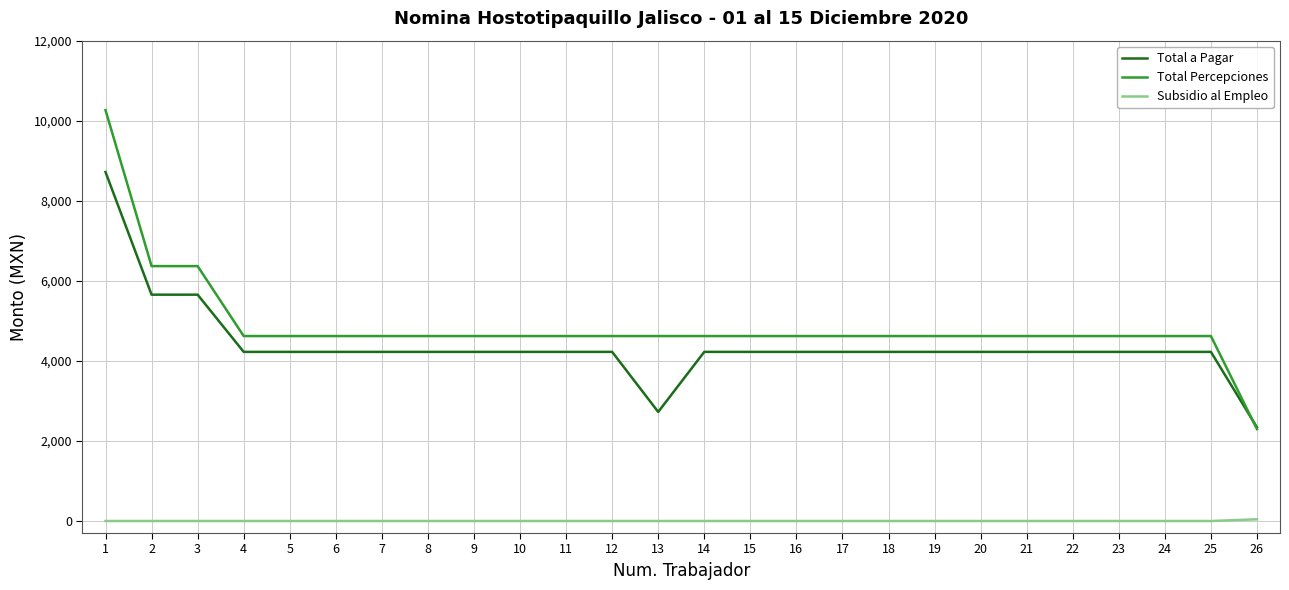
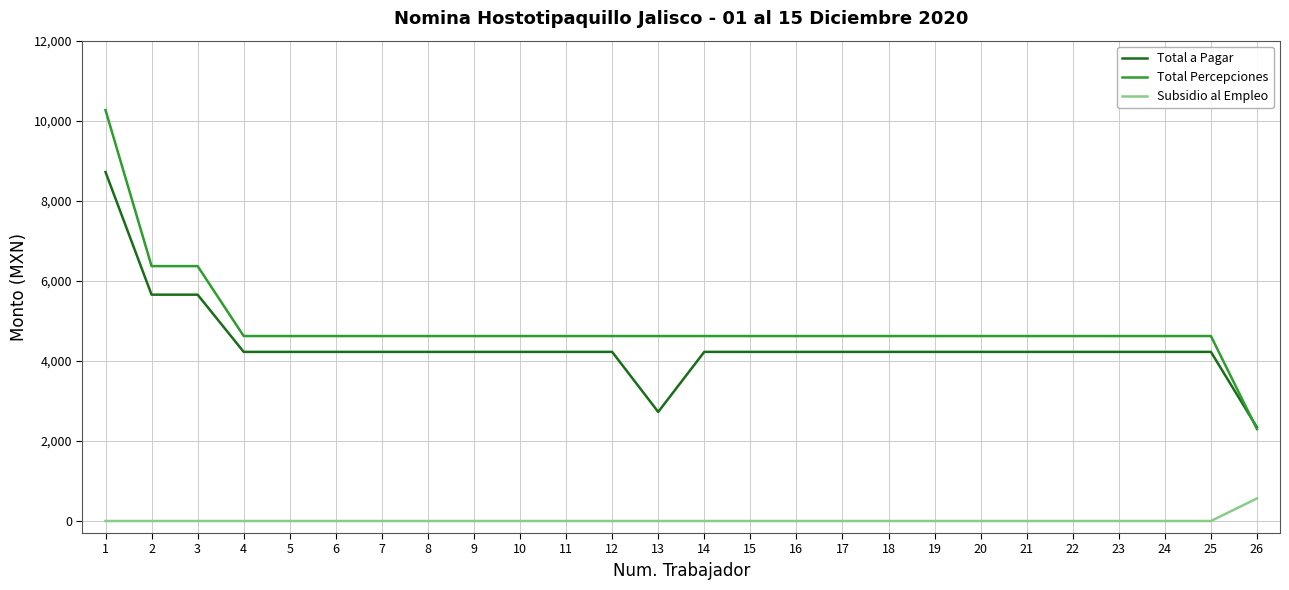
  {
    "Subsidio al Empleo": {
      "1": 0,
      "2": 0,
      "3": 0,
      "4": 0,
      "5": 0,
      "6": 0,
      "7": 0,
      "8": 0,
      "9": 0,
      "10": 0,
      "11": 0,
      "12": 0,
      "13": 0,
      "14": 0,
      "15": 0,
      "16": 0,
      "17": 0,
      "18": 0,
      "19": 0,
      "20": 0,
      "21": 0,
      "22": 0,
      "23": 0,
      "24": 0,
      "25": 0,
-     "26": 0
+     "26": 600
    }
  }
